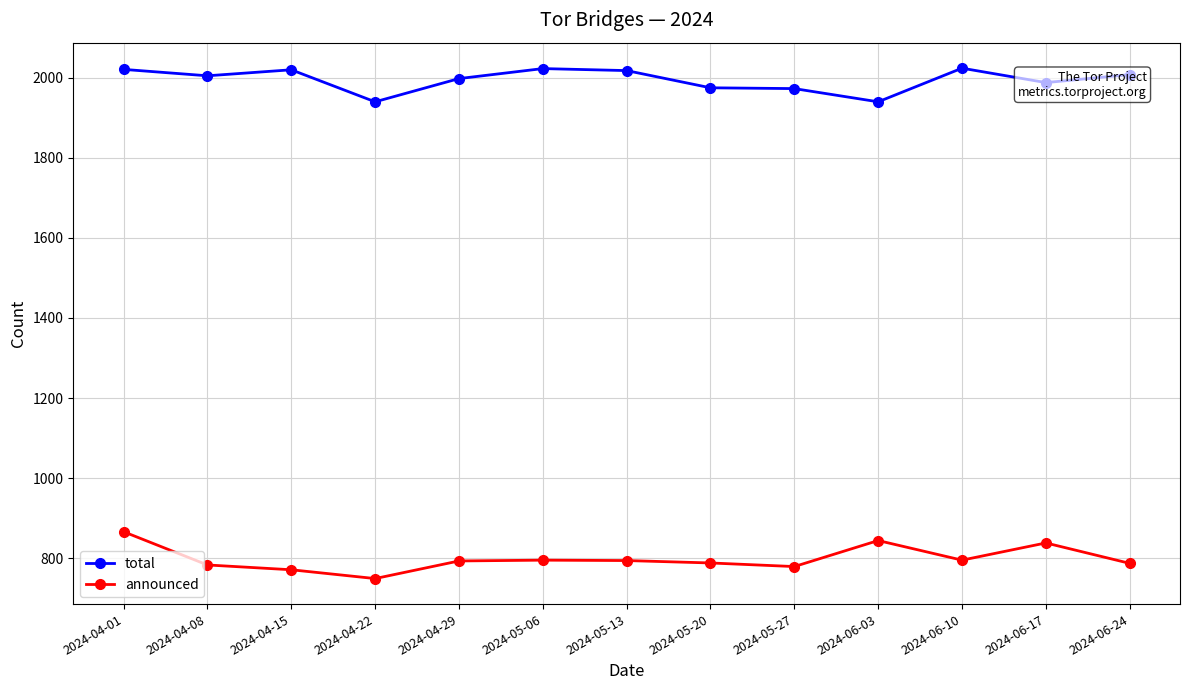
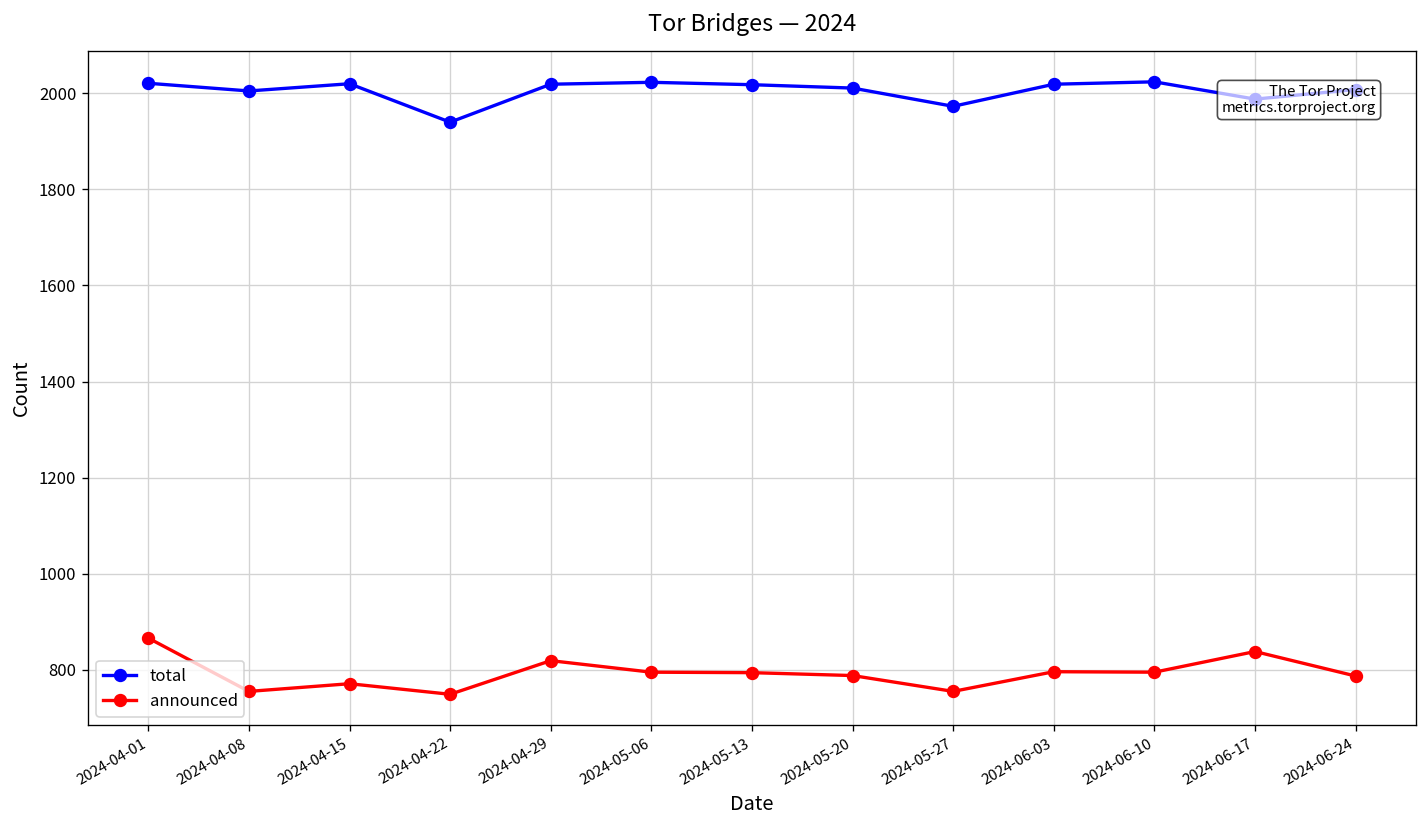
  {
    "total": {
      "2024-04-01": 2020,
      "2024-04-08": 2010,
      "2024-04-15": 2020,
      "2024-04-22": 1940,
-     "2024-04-29": 2000,
+     "2024-04-29": 2020,
      "2024-05-06": 2020,
      "2024-05-13": 2020,
-     "2024-05-20": 1980,
+     "2024-05-20": 2010,
      "2024-05-27": 1970,
-     "2024-06-03": 1940,
+     "2024-06-03": 2020,
      "2024-06-10": 2020
    },
    "announced": {
      "2024-04-01": 870,
-     "2024-04-08": 780,
+     "2024-04-08": 760,
      "2024-04-15": 770,
      "2024-04-22": 750,
-     "2024-04-29": 790,
+     "2024-04-29": 820,
      "2024-05-06": 800,
      "2024-05-13": 790,
      "2024-05-20": 790,
-     "2024-05-27": 780,
-     "2024-06-03": 840,
+     "2024-05-27": 760,
+     "2024-06-03": 800,
      "2024-06-10": 800,
      "2024-06-17": 840,
      "2024-06-24": 790
    }
  }
